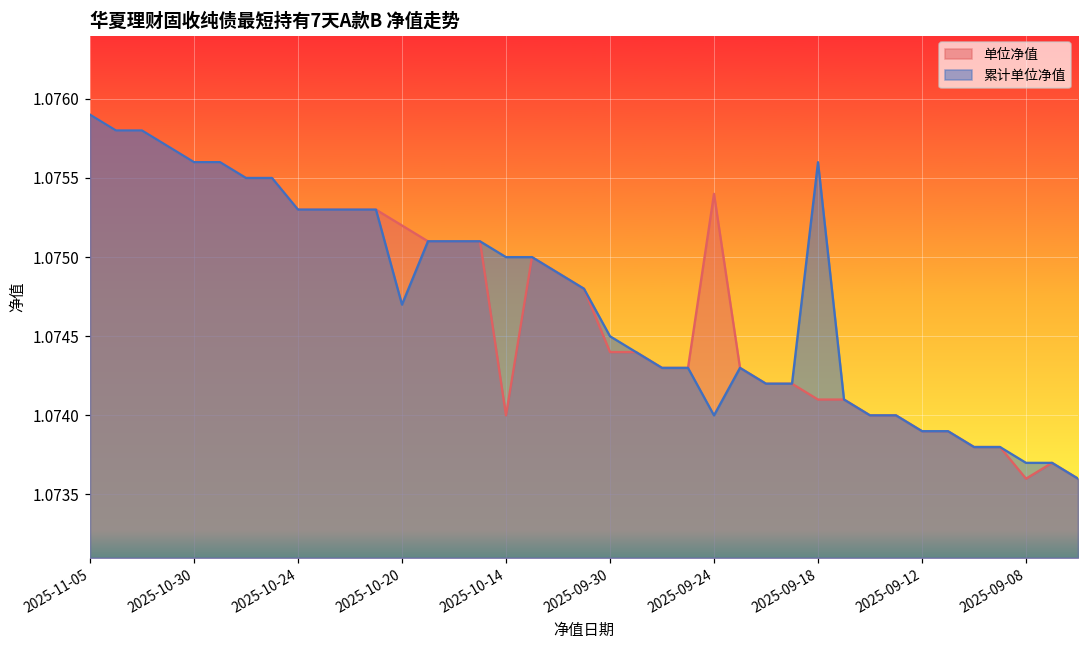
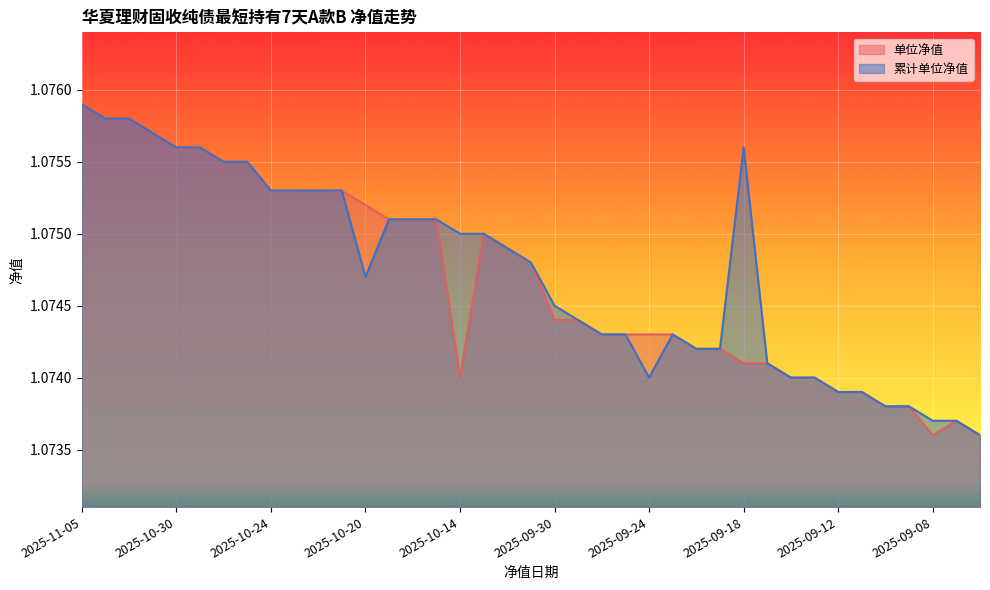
  {
    "单位净值": {
      "2025-10-20": 1.0752,
      "2025-10-14": 1.0740,
      "2025-09-30": 1.0744,
-     "2025-09-24": 1.0754,
+     "2025-09-24": 1.0743,
      "2025-09-18": 1.0741,
      "2025-09-08": 1.0736
    },
    "累计单位净值": {
      "2025-10-20": 1.0747,
      "2025-10-14": 1.0750,
      "2025-09-30": 1.0745,
      "2025-09-24": 1.0740,
      "2025-09-18": 1.0756,
      "2025-09-08": 1.0737
    }
  }
